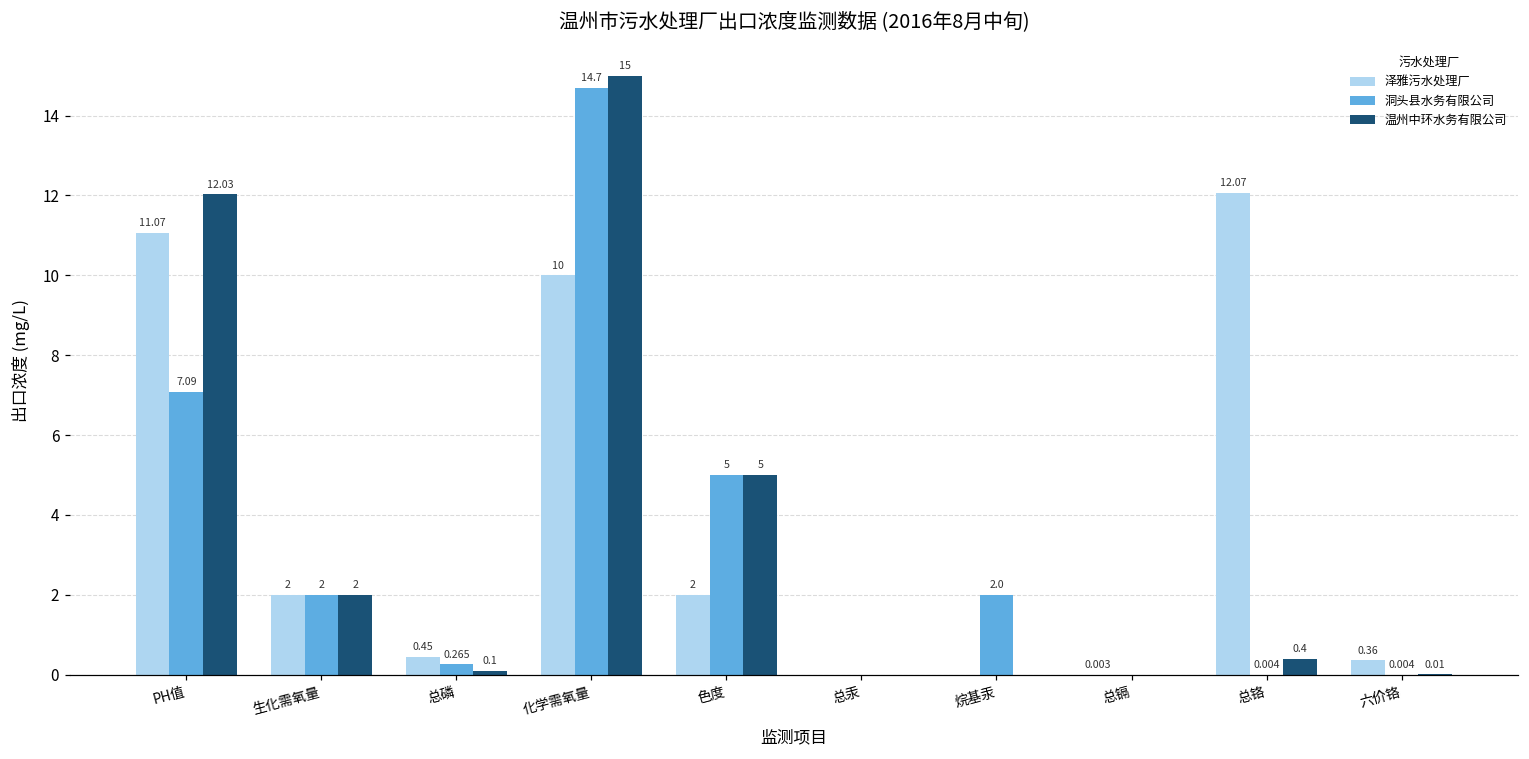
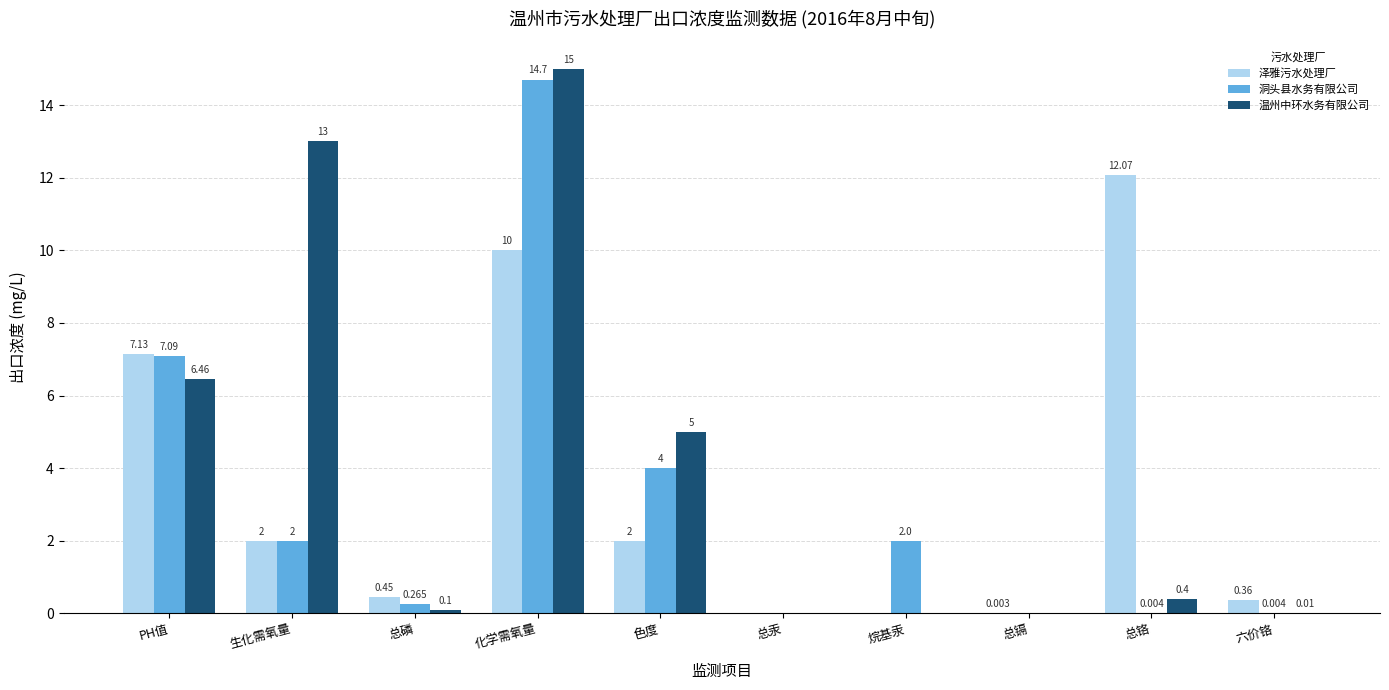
  {
    "泽雅污水处理厂": {
-     "PH值": 11.07,
+     "PH值": 7.13,
      "生化需氧量": 2,
      "总磷": 0.45,
      "化学需氧量": 10,
      "色度": 2,
      "总镉": 0.003,
      "总铬": 12.07,
      "六价铬": 0.36
    },
    "洞头县水务有限公司": {
      "PH值": 7.09,
      "生化需氧量": 2,
      "总磷": 0.265,
      "化学需氧量": 14.7,
-     "色度": 5,
+     "色度": 4,
      "烷基汞": 2.0,
      "总铬": 0.004,
      "六价铬": 0.004
    },
    "温州中环水务有限公司": {
-     "PH值": 12.03,
-     "生化需氧量": 2,
+     "PH值": 6.46,
+     "生化需氧量": 13,
      "总磷": 0.1,
      "化学需氧量": 15,
      "色度": 5,
      "总铬": 0.4,
      "六价铬": 0.01
    }
  }
